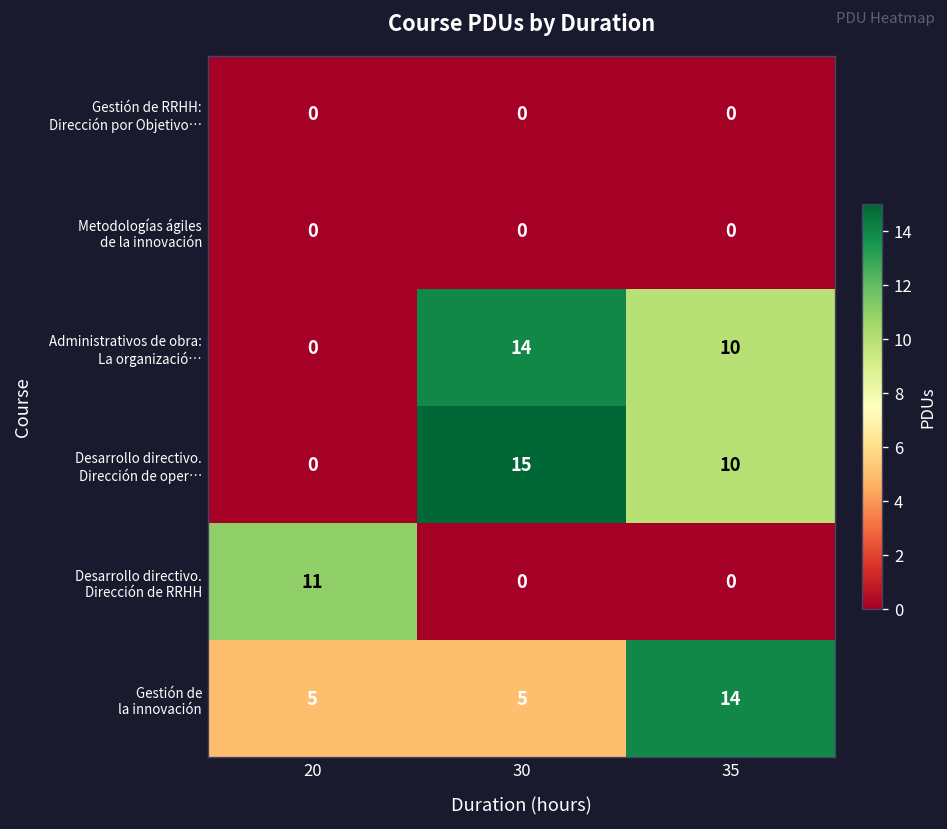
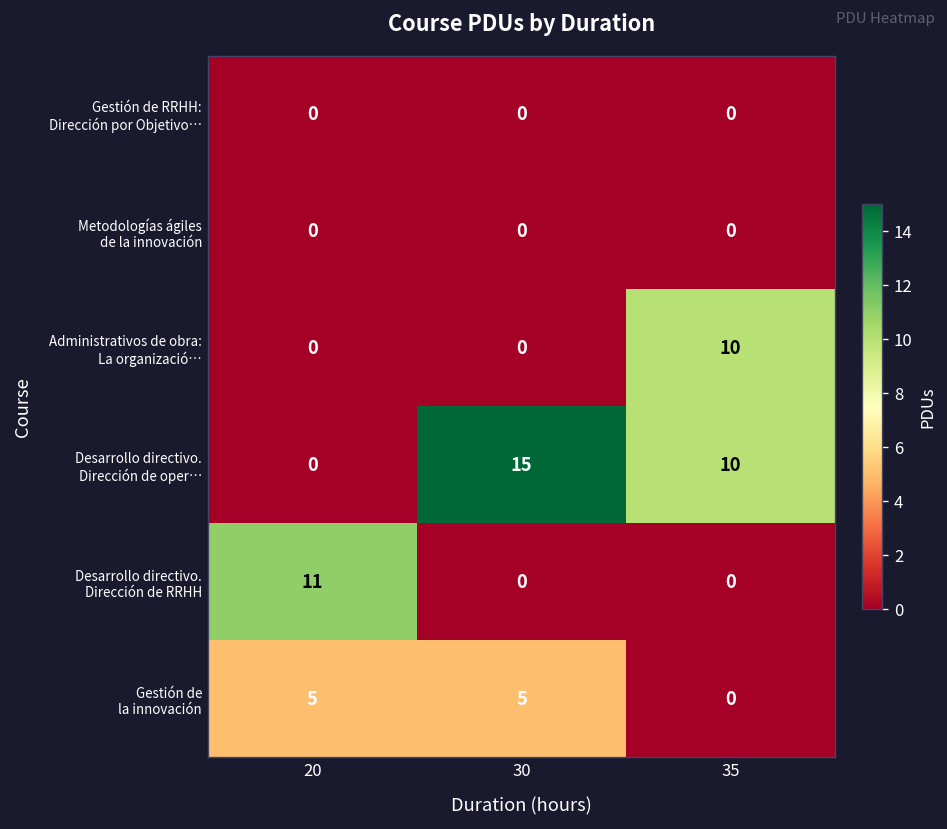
  {
    "Gestión de RRHH: Dirección por Objetivo…": {
      "20": 0,
      "30": 0,
      "35": 0
    },
    "Metodologías ágiles de la innovación": {
      "20": 0,
      "30": 0,
      "35": 0
    },
    "Administrativos de obra: La organizació…": {
      "20": 0,
-     "30": 14,
+     "30": 0,
      "35": 10
    },
    "Desarrollo directivo. Dirección de oper…": {
      "20": 0,
      "30": 15,
      "35": 10
    },
    "Desarrollo directivo. Dirección de RRHH": {
      "20": 11,
      "30": 0,
      "35": 0
    },
    "Gestión de la innovación": {
      "20": 5,
      "30": 5,
-     "35": 14
+     "35": 0
    }
  }
